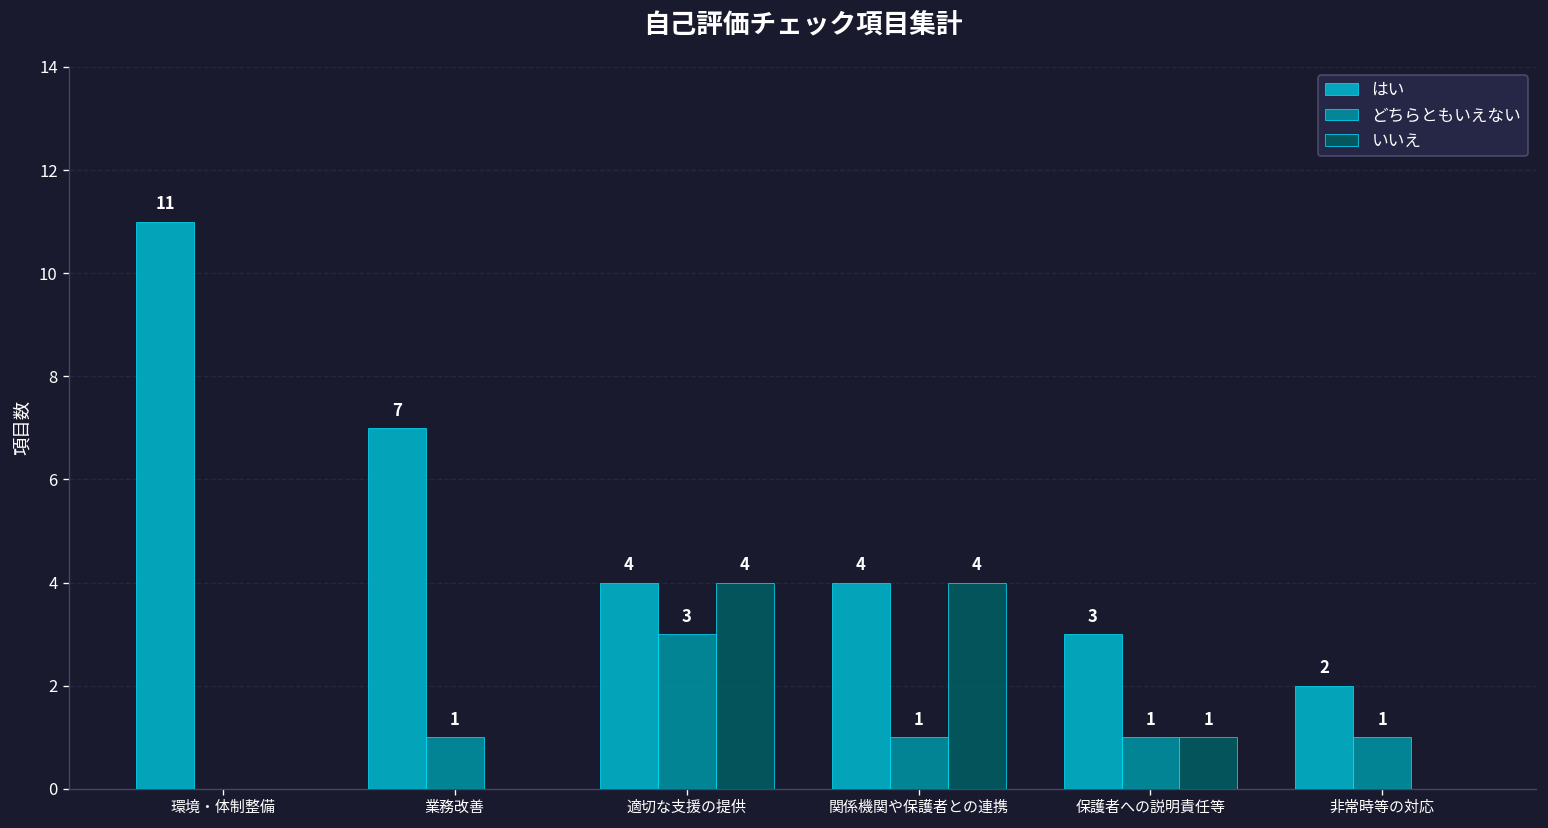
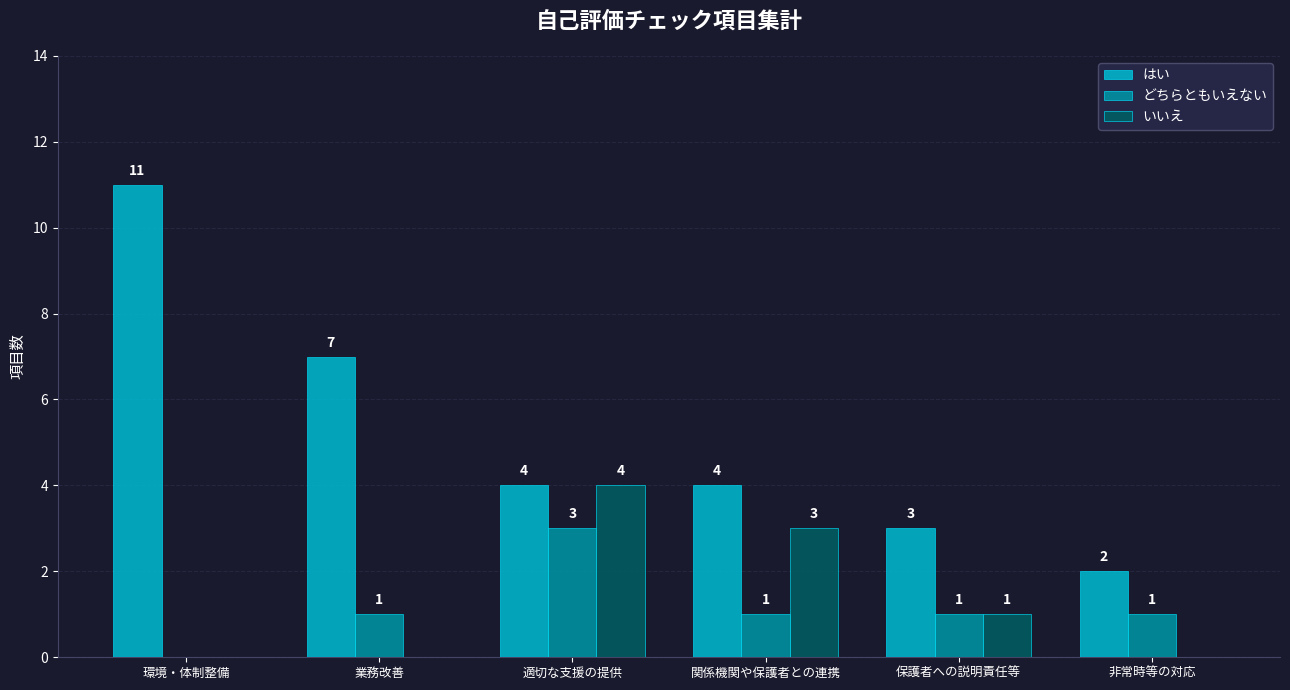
  {
    "いいえ": {
      "適切な支援の提供": 4,
-     "関係機関や保護者との連携": 4,
+     "関係機関や保護者との連携": 3,
      "保護者への説明責任等": 1
    }
  }
